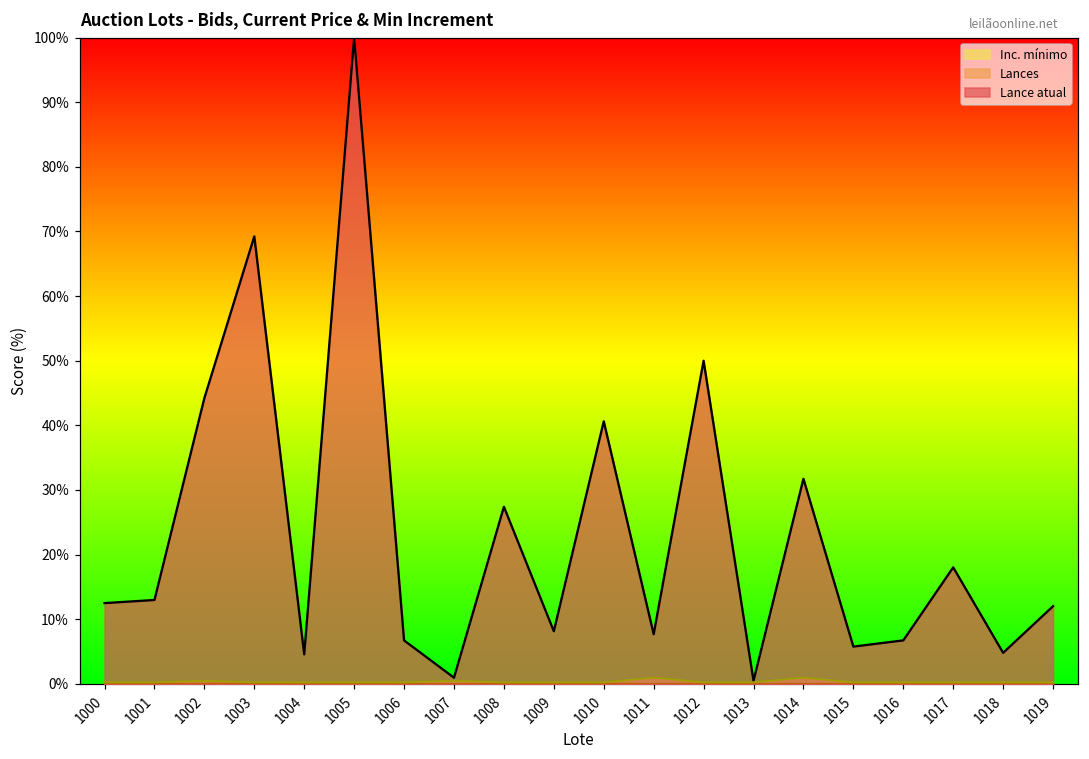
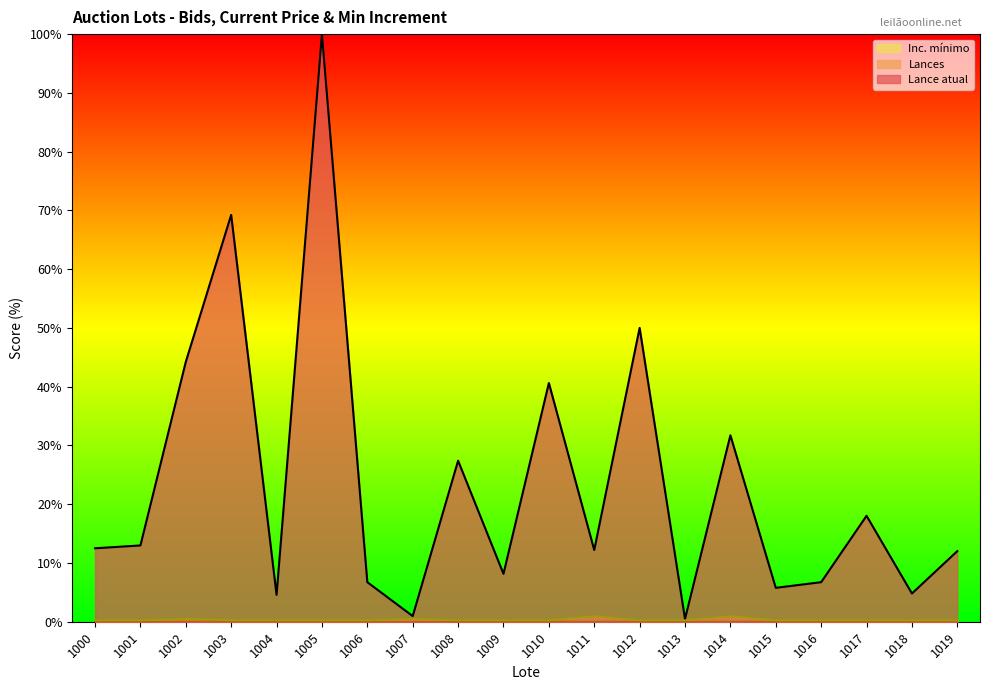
  {
    "Inc. mínimo": {
      "1002": "0%",
      "1007": "0%",
      "1011": "1%",
      "1014": "1%"
    },
    "Lances": {
      "1002": "0%",
      "1007": "0%",
      "1011": "0%",
      "1014": "0%"
    },
    "Lance atual": {
      "1000": "13%",
      "1001": "13%",
      "1002": "44%",
      "1003": "69%",
      "1004": "5%",
      "1005": "100%",
      "1006": "7%",
      "1007": "1%",
      "1008": "27%",
      "1009": "8%",
      "1010": "41%",
-     "1011": "8%",
+     "1011": "12%",
      "1012": "50%",
      "1014": "32%",
      "1015": "6%",
      "1016": "7%",
      "1017": "18%",
      "1018": "5%",
      "1019": "12%"
    }
  }
